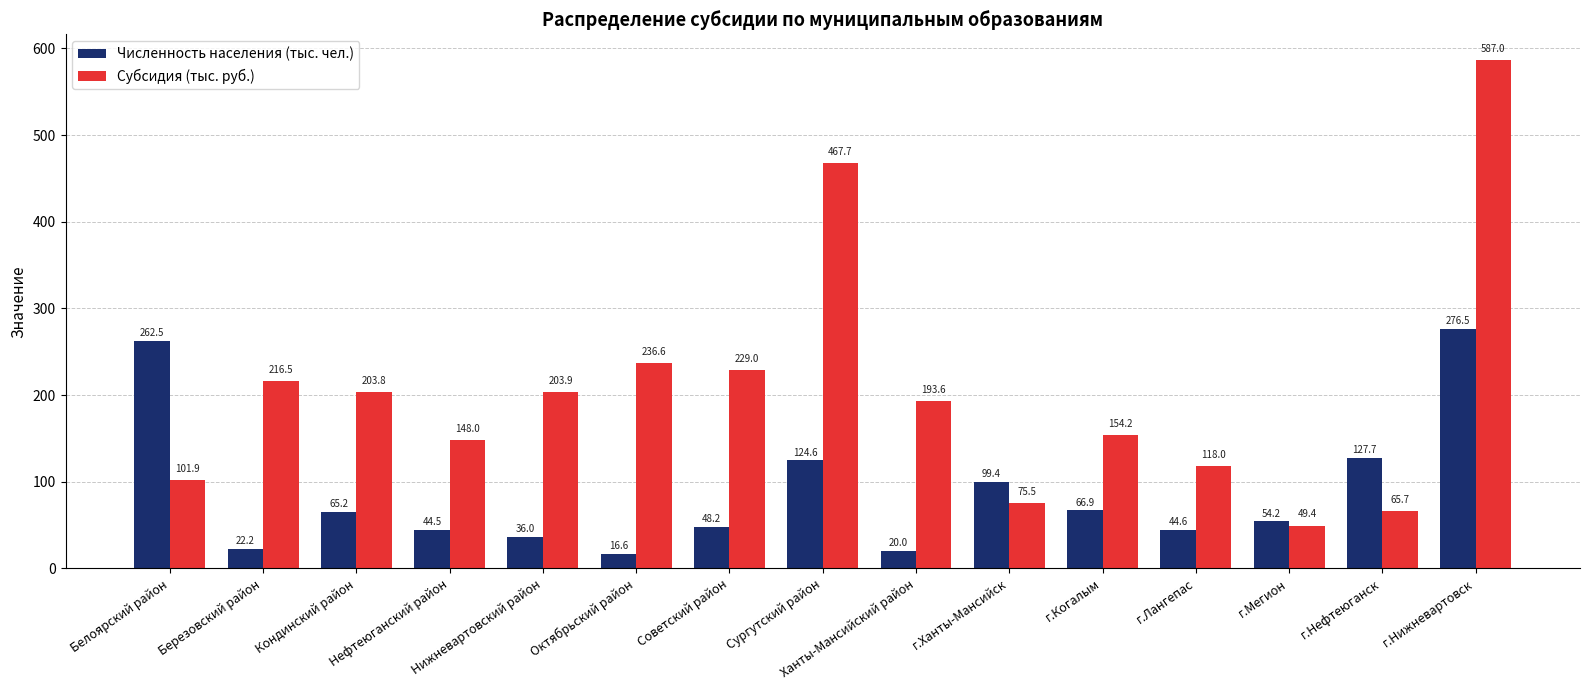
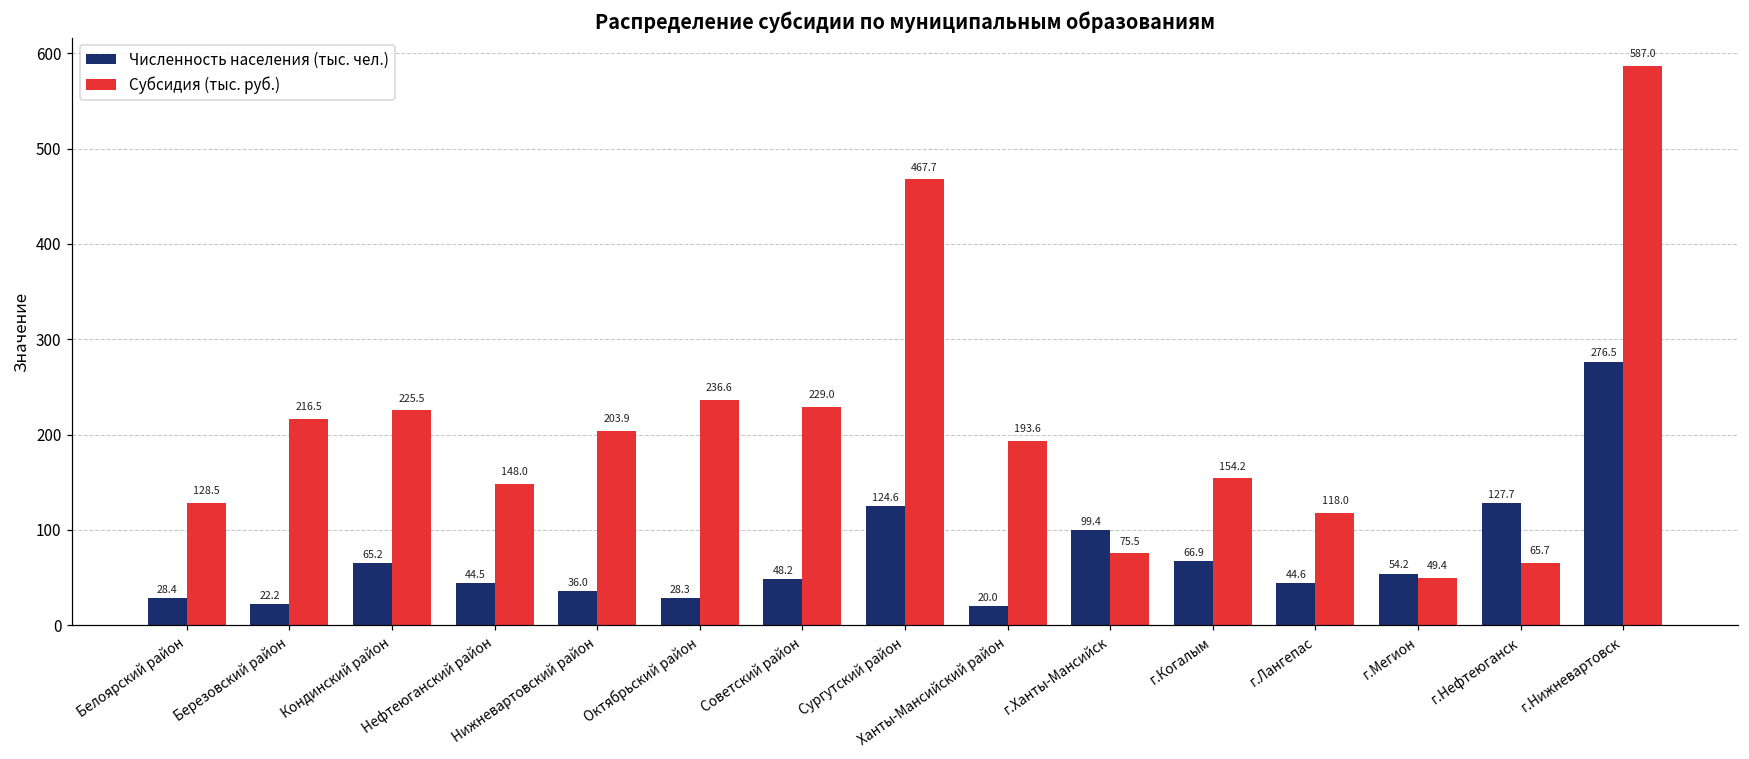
  {
    "Численность населения (тыс. чел.)": {
-     "Белоярский район": 262.5,
+     "Белоярский район": 28.4,
      "Березовский район": 22.2,
      "Кондинский район": 65.2,
      "Нефтеюганский район": 44.5,
      "Нижневартовский район": 36.0,
-     "Октябрьский район": 16.6,
+     "Октябрьский район": 28.3,
      "Советский район": 48.2,
      "Сургутский район": 124.6,
      "Ханты-Мансийский район": 20.0,
      "г.Ханты-Мансийск": 99.4,
      "г.Когалым": 66.9,
      "г.Лангепас": 44.6,
      "г.Мегион": 54.2,
      "г.Нефтеюганск": 127.7,
      "г.Нижневартовск": 276.5
    },
    "Субсидия (тыс. руб.)": {
-     "Белоярский район": 101.9,
+     "Белоярский район": 128.5,
      "Березовский район": 216.5,
-     "Кондинский район": 203.8,
+     "Кондинский район": 225.5,
      "Нефтеюганский район": 148.0,
      "Нижневартовский район": 203.9,
      "Октябрьский район": 236.6,
      "Советский район": 229.0,
      "Сургутский район": 467.7,
      "Ханты-Мансийский район": 193.6,
      "г.Ханты-Мансийск": 75.5,
      "г.Когалым": 154.2,
      "г.Лангепас": 118.0,
      "г.Мегион": 49.4,
      "г.Нефтеюганск": 65.7,
      "г.Нижневартовск": 587.0
    }
  }
